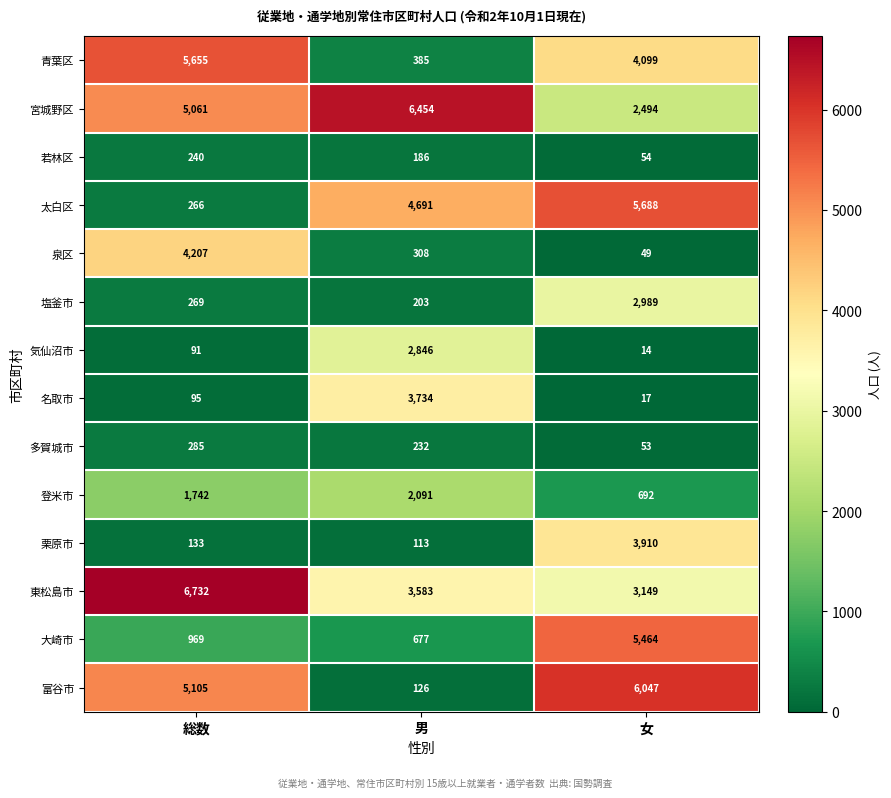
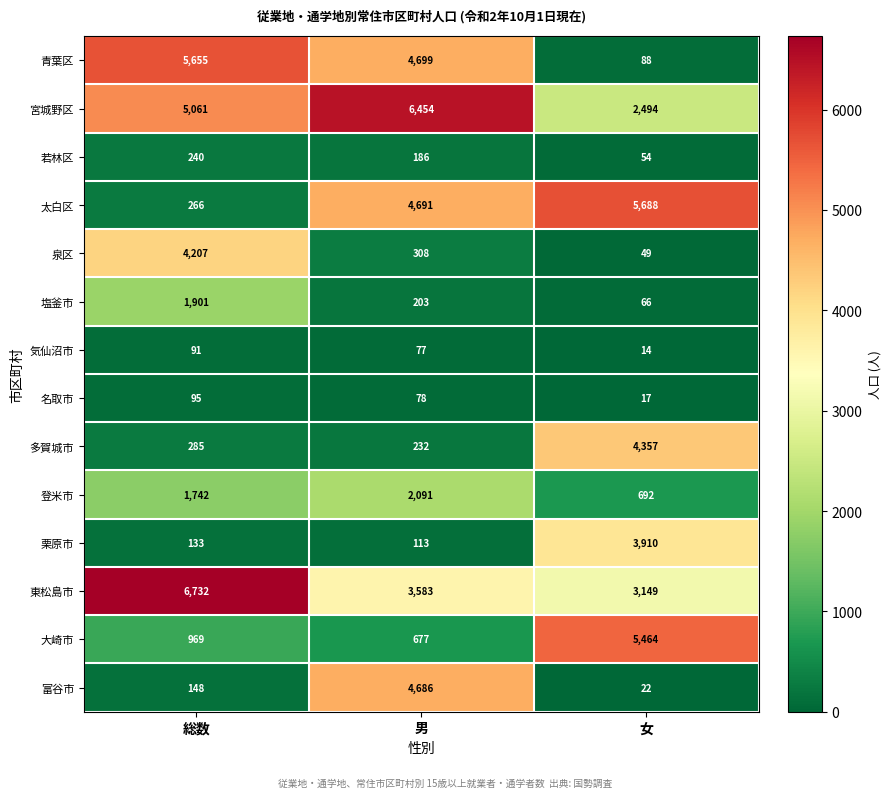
  {
    "青葉区": {
      "総数": "5,655",
-     "男": "385",
-     "女": "4,099"
+     "男": "4,699",
+     "女": "88"
    },
    "宮城野区": {
      "総数": "5,061",
      "男": "6,454",
      "女": "2,494"
    },
    "若林区": {
      "総数": "240",
      "男": "186",
      "女": "54"
    },
    "太白区": {
      "総数": "266",
      "男": "4,691",
      "女": "5,688"
    },
    "泉区": {
      "総数": "4,207",
      "男": "308",
      "女": "49"
    },
    "塩釜市": {
-     "総数": "269",
+     "総数": "1,901",
      "男": "203",
-     "女": "2,989"
+     "女": "66"
    },
    "気仙沼市": {
      "総数": "91",
-     "男": "2,846",
+     "男": "77",
      "女": "14"
    },
    "名取市": {
      "総数": "95",
-     "男": "3,734",
+     "男": "78",
      "女": "17"
    },
    "多賀城市": {
      "総数": "285",
      "男": "232",
-     "女": "53"
+     "女": "4,357"
    },
    "登米市": {
      "総数": "1,742",
      "男": "2,091",
      "女": "692"
    },
    "栗原市": {
      "総数": "133",
      "男": "113",
      "女": "3,910"
    },
    "東松島市": {
      "総数": "6,732",
      "男": "3,583",
      "女": "3,149"
    },
    "大崎市": {
      "総数": "969",
      "男": "677",
      "女": "5,464"
    },
    "富谷市": {
-     "総数": "5,105",
-     "男": "126",
-     "女": "6,047"
+     "総数": "148",
+     "男": "4,686",
+     "女": "22"
    }
  }
